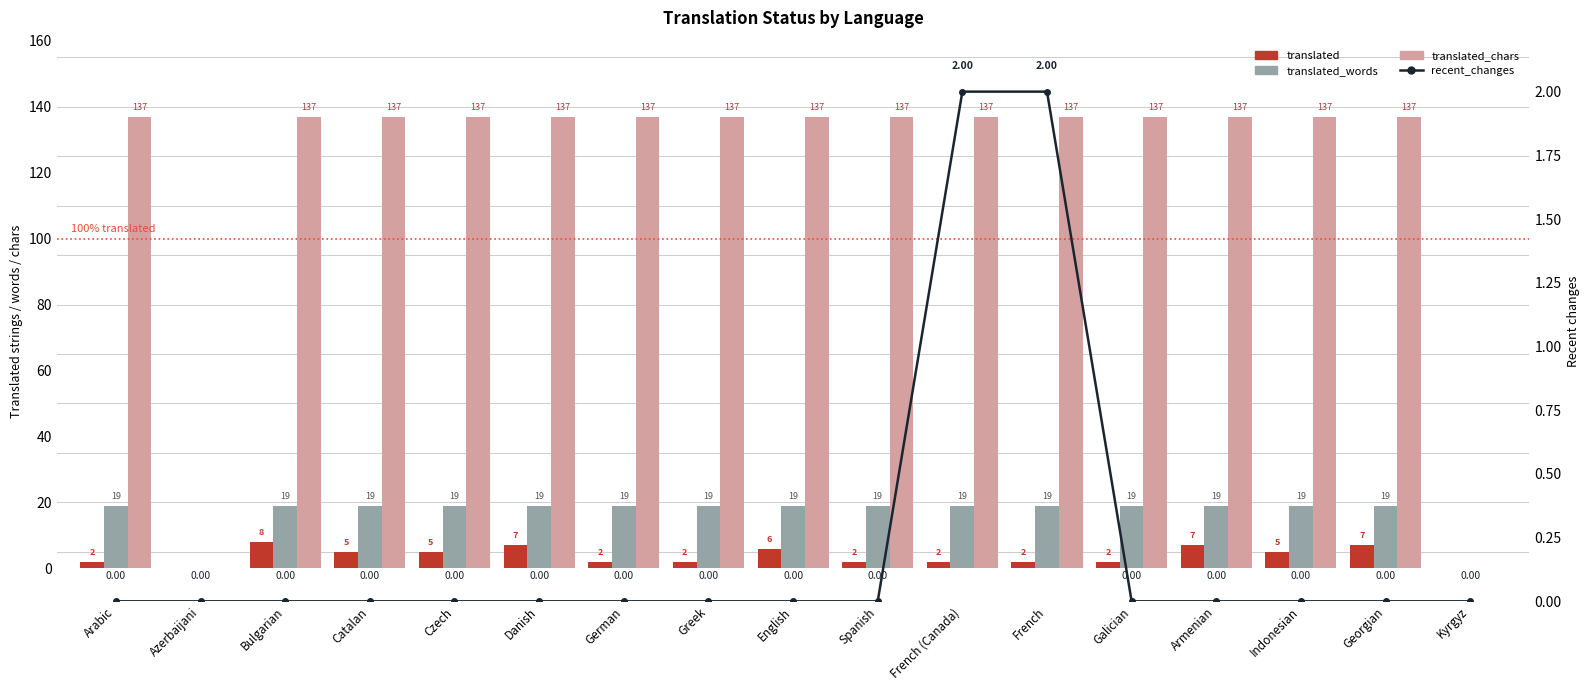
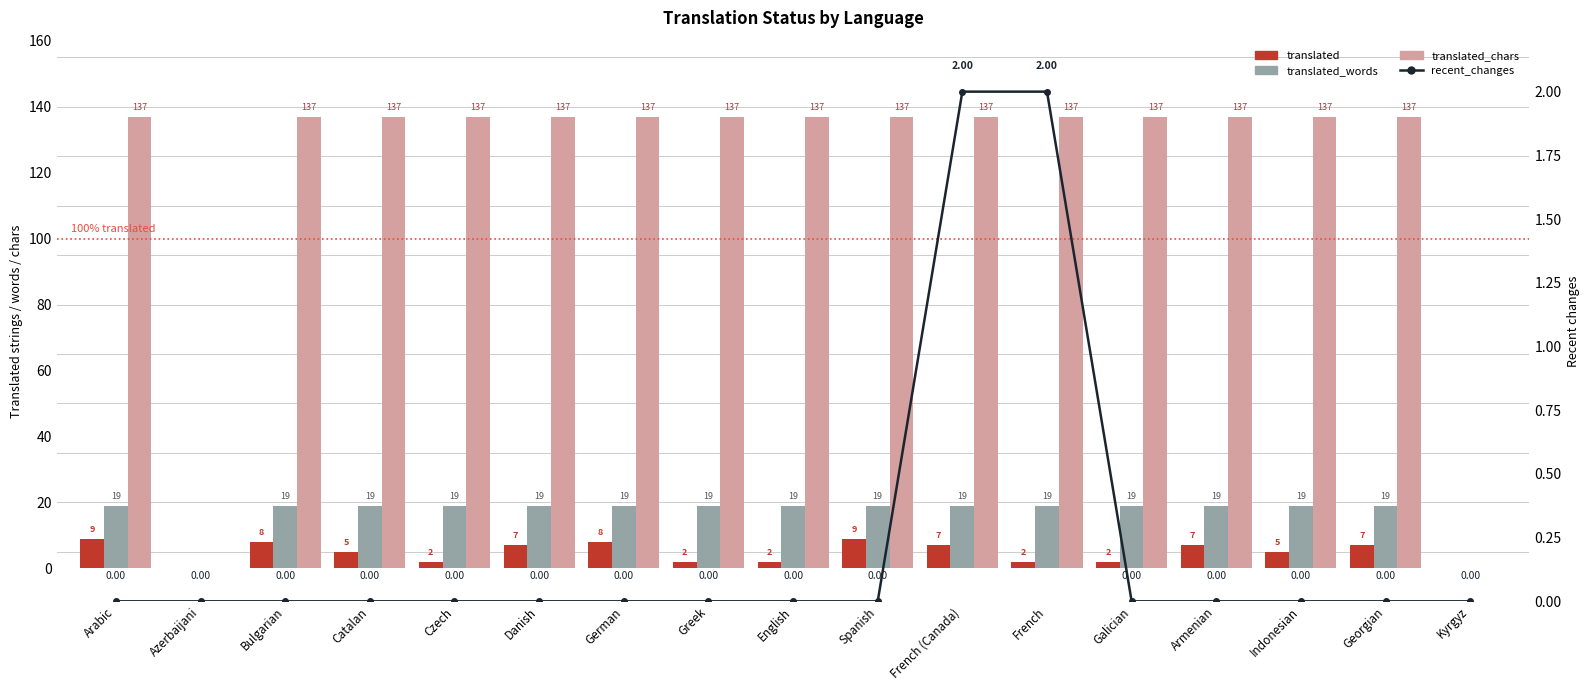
  {
    "translated": {
-     "Arabic": 2,
+     "Arabic": 9,
      "Bulgarian": 8,
      "Catalan": 5,
-     "Czech": 5,
+     "Czech": 2,
      "Danish": 7,
-     "German": 2,
+     "German": 8,
      "Greek": 2,
-     "English": 6,
-     "Spanish": 2,
-     "French (Canada)": 2,
+     "English": 2,
+     "Spanish": 9,
+     "French (Canada)": 7,
      "French": 2,
      "Galician": 2,
      "Armenian": 7,
      "Indonesian": 5,
      "Georgian": 7
    },
    "translated_words": {
      "Arabic": 19,
      "Azerbaijani": 0.00,
      "Bulgarian": 19,
      "Catalan": 19,
      "Czech": 19,
      "Danish": 19,
      "German": 19,
      "Greek": 19,
      "English": 19,
      "Spanish": 19,
      "French (Canada)": 19,
      "French": 19,
      "Galician": 19,
      "Armenian": 19,
      "Indonesian": 19,
      "Georgian": 19,
      "Kyrgyz": 0.00
    },
    "translated_chars": {
      "Arabic": 137,
      "Bulgarian": 137,
      "Catalan": 137,
      "Czech": 137,
      "Danish": 137,
      "German": 137,
      "Greek": 137,
      "English": 137,
      "Spanish": 137,
      "French (Canada)": 137,
      "French": 137,
      "Galician": 137,
      "Armenian": 137,
      "Indonesian": 137,
      "Georgian": 137
    },
    "recent_changes": {
      "Arabic": 0.00,
      "Bulgarian": 0.00,
      "Catalan": 0.00,
      "Czech": 0.00,
      "Danish": 0.00,
      "German": 0.00,
      "Greek": 0.00,
      "English": 0.00,
      "Spanish": 0.00,
      "French (Canada)": 2.00,
      "French": 2.00,
      "Galician": 0.00,
      "Armenian": 0.00,
      "Indonesian": 0.00,
      "Georgian": 0.00
    }
  }
